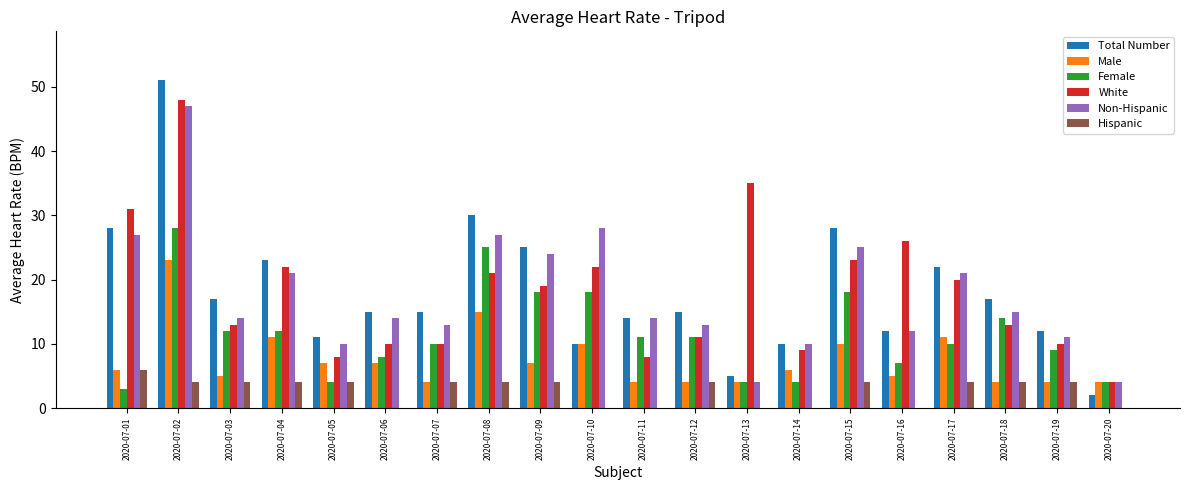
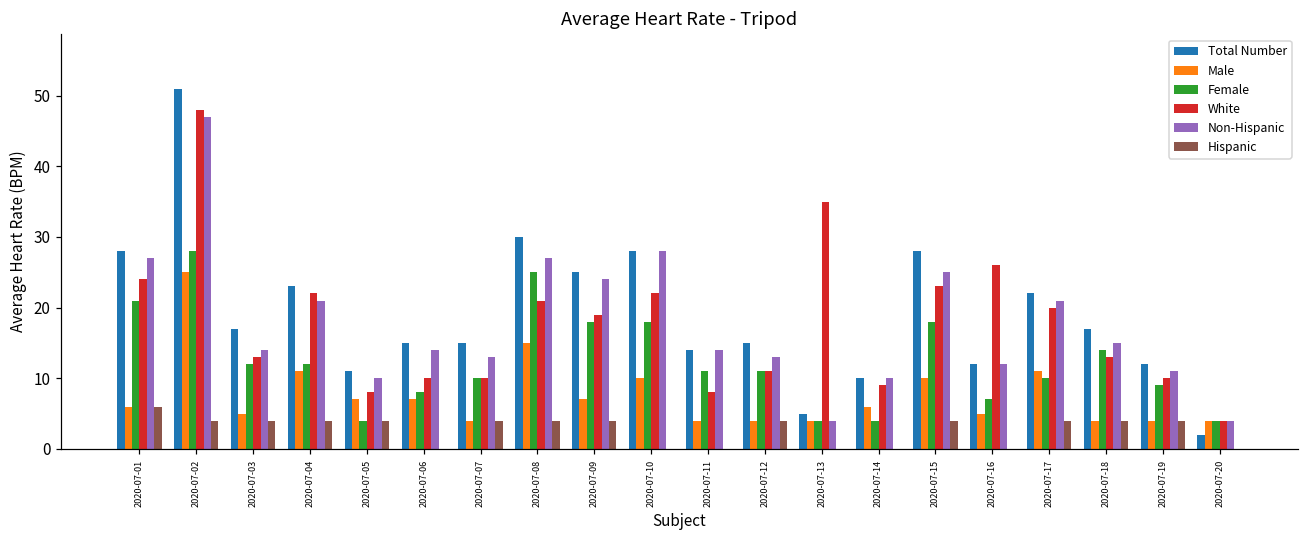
  {
    "Total Number": {
      "2020-07-01": 28,
      "2020-07-02": 51,
      "2020-07-03": 17,
      "2020-07-04": 23,
      "2020-07-05": 11,
      "2020-07-06": 15,
      "2020-07-07": 15,
      "2020-07-08": 30,
      "2020-07-09": 25,
-     "2020-07-10": 10,
+     "2020-07-10": 28,
      "2020-07-11": 14,
      "2020-07-12": 15,
      "2020-07-13": 5,
      "2020-07-14": 10,
      "2020-07-15": 28,
      "2020-07-16": 12,
      "2020-07-17": 22,
      "2020-07-18": 17,
      "2020-07-19": 12,
      "2020-07-20": 2
    },
    "Male": {
      "2020-07-01": 6,
-     "2020-07-02": 23,
+     "2020-07-02": 25,
      "2020-07-03": 5,
      "2020-07-04": 11,
      "2020-07-05": 7,
      "2020-07-06": 7,
      "2020-07-07": 4,
      "2020-07-08": 15,
      "2020-07-09": 7,
      "2020-07-10": 10,
      "2020-07-11": 4,
      "2020-07-12": 4,
      "2020-07-13": 4,
      "2020-07-14": 6,
      "2020-07-15": 10,
      "2020-07-16": 5,
      "2020-07-17": 11,
      "2020-07-18": 4,
      "2020-07-19": 4,
      "2020-07-20": 4
    },
    "Female": {
-     "2020-07-01": 3,
+     "2020-07-01": 21,
      "2020-07-02": 28,
      "2020-07-03": 12,
      "2020-07-04": 12,
      "2020-07-05": 4,
      "2020-07-06": 8,
      "2020-07-07": 10,
      "2020-07-08": 25,
      "2020-07-09": 18,
      "2020-07-10": 18,
      "2020-07-11": 11,
      "2020-07-12": 11,
      "2020-07-13": 4,
      "2020-07-14": 4,
      "2020-07-15": 18,
      "2020-07-16": 7,
      "2020-07-17": 10,
      "2020-07-18": 14,
      "2020-07-19": 9,
      "2020-07-20": 4
    },
    "White": {
-     "2020-07-01": 31,
+     "2020-07-01": 24,
      "2020-07-02": 48,
      "2020-07-03": 13,
      "2020-07-04": 22,
      "2020-07-05": 8,
      "2020-07-06": 10,
      "2020-07-07": 10,
      "2020-07-08": 21,
      "2020-07-09": 19,
      "2020-07-10": 22,
      "2020-07-11": 8,
      "2020-07-12": 11,
      "2020-07-13": 35,
      "2020-07-14": 9,
      "2020-07-15": 23,
      "2020-07-16": 26,
      "2020-07-17": 20,
      "2020-07-18": 13,
      "2020-07-19": 10,
      "2020-07-20": 4
    },
    "Non-Hispanic": {
      "2020-07-01": 27,
      "2020-07-02": 47,
      "2020-07-03": 14,
      "2020-07-04": 21,
      "2020-07-05": 10,
      "2020-07-06": 14,
      "2020-07-07": 13,
      "2020-07-08": 27,
      "2020-07-09": 24,
      "2020-07-10": 28,
      "2020-07-11": 14,
      "2020-07-12": 13,
      "2020-07-13": 4,
      "2020-07-14": 10,
      "2020-07-15": 25,
      "2020-07-16": 12,
      "2020-07-17": 21,
      "2020-07-18": 15,
      "2020-07-19": 11,
      "2020-07-20": 4
    },
    "Hispanic": {
      "2020-07-01": 6,
      "2020-07-02": 4,
      "2020-07-03": 4,
      "2020-07-04": 4,
      "2020-07-05": 4,
      "2020-07-06": 0,
      "2020-07-07": 4,
      "2020-07-08": 4,
      "2020-07-09": 4,
      "2020-07-10": 0,
      "2020-07-11": 0,
      "2020-07-12": 4,
      "2020-07-13": 0,
      "2020-07-14": 0,
      "2020-07-15": 4,
      "2020-07-16": 0,
      "2020-07-17": 4,
      "2020-07-18": 4,
      "2020-07-19": 4,
      "2020-07-20": 0
    }
  }
